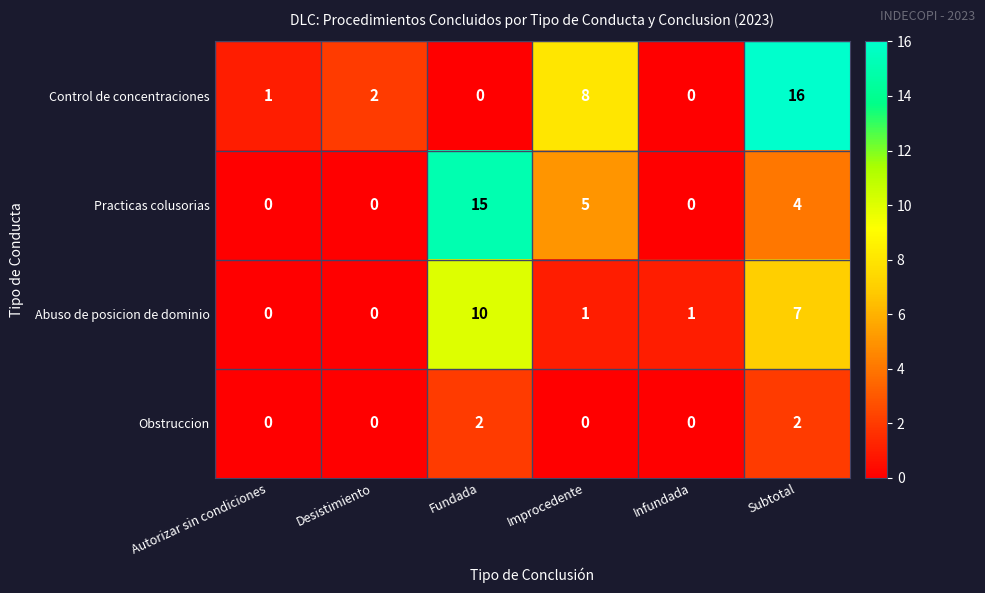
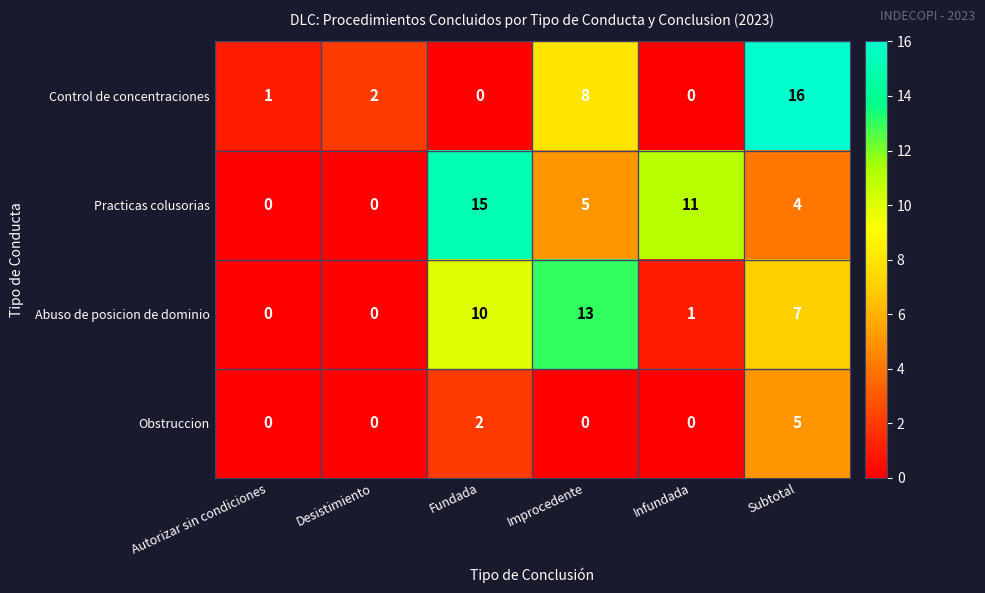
  {
    "Control de concentraciones": {
      "Autorizar sin condiciones": 1,
      "Desistimiento": 2,
      "Fundada": 0,
      "Improcedente": 8,
      "Infundada": 0,
      "Subtotal": 16
    },
    "Practicas colusorias": {
      "Autorizar sin condiciones": 0,
      "Desistimiento": 0,
      "Fundada": 15,
      "Improcedente": 5,
-     "Infundada": 0,
+     "Infundada": 11,
      "Subtotal": 4
    },
    "Abuso de posicion de dominio": {
      "Autorizar sin condiciones": 0,
      "Desistimiento": 0,
      "Fundada": 10,
-     "Improcedente": 1,
+     "Improcedente": 13,
      "Infundada": 1,
      "Subtotal": 7
    },
    "Obstruccion": {
      "Autorizar sin condiciones": 0,
      "Desistimiento": 0,
      "Fundada": 2,
      "Improcedente": 0,
      "Infundada": 0,
-     "Subtotal": 2
+     "Subtotal": 5
    }
  }
